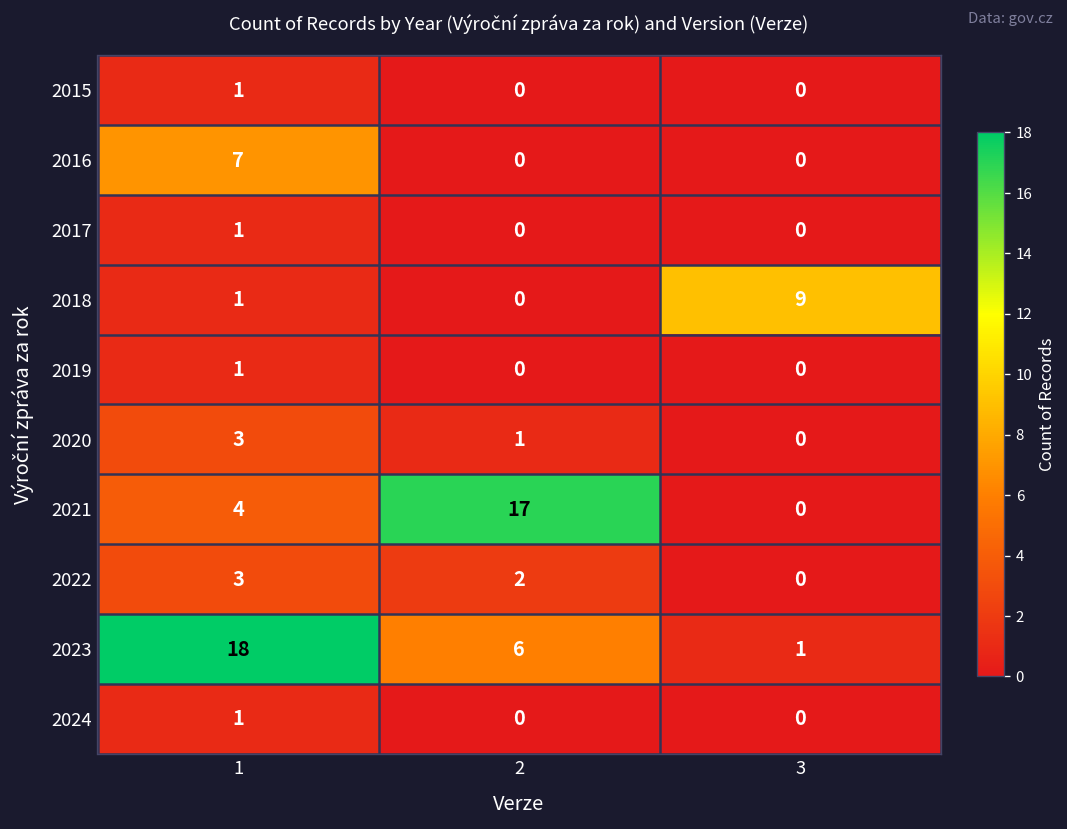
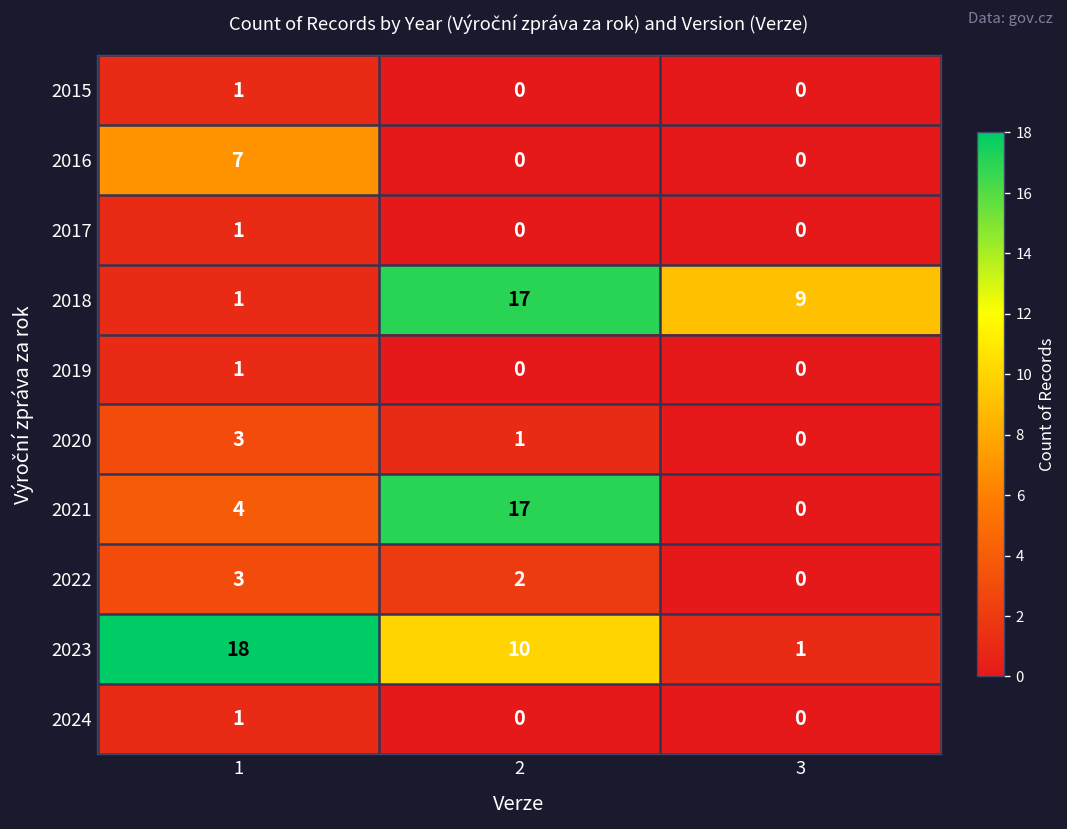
  {
    "2015": {
      "1": 1,
      "2": 0,
      "3": 0
    },
    "2016": {
      "1": 7,
      "2": 0,
      "3": 0
    },
    "2017": {
      "1": 1,
      "2": 0,
      "3": 0
    },
    "2018": {
      "1": 1,
-     "2": 0,
+     "2": 17,
      "3": 9
    },
    "2019": {
      "1": 1,
      "2": 0,
      "3": 0
    },
    "2020": {
      "1": 3,
      "2": 1,
      "3": 0
    },
    "2021": {
      "1": 4,
      "2": 17,
      "3": 0
    },
    "2022": {
      "1": 3,
      "2": 2,
      "3": 0
    },
    "2023": {
      "1": 18,
-     "2": 6,
+     "2": 10,
      "3": 1
    },
    "2024": {
      "1": 1,
      "2": 0,
      "3": 0
    }
  }
